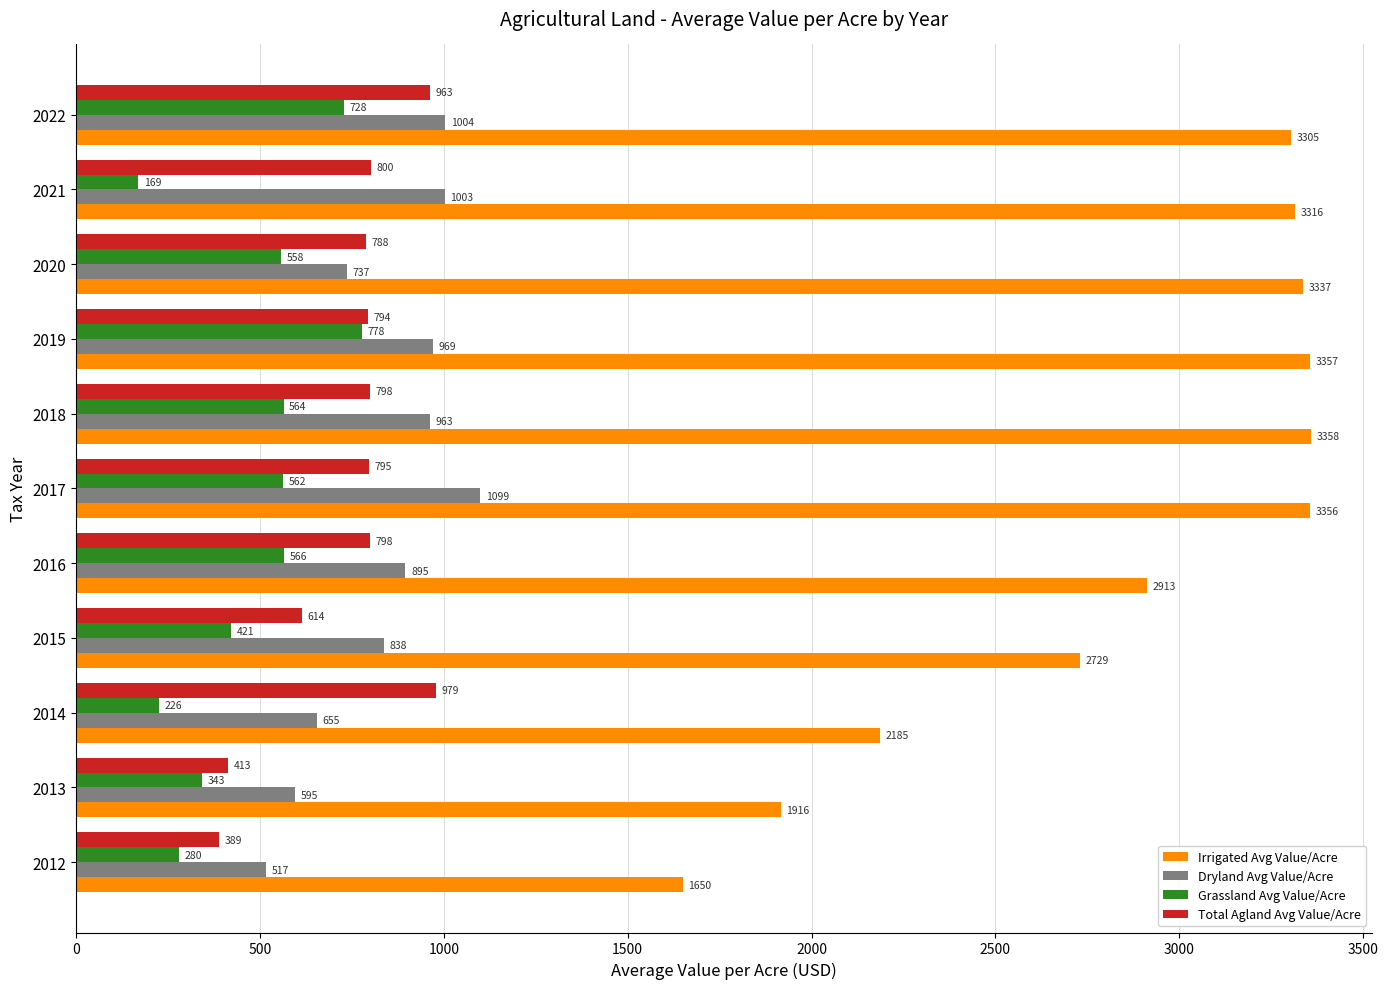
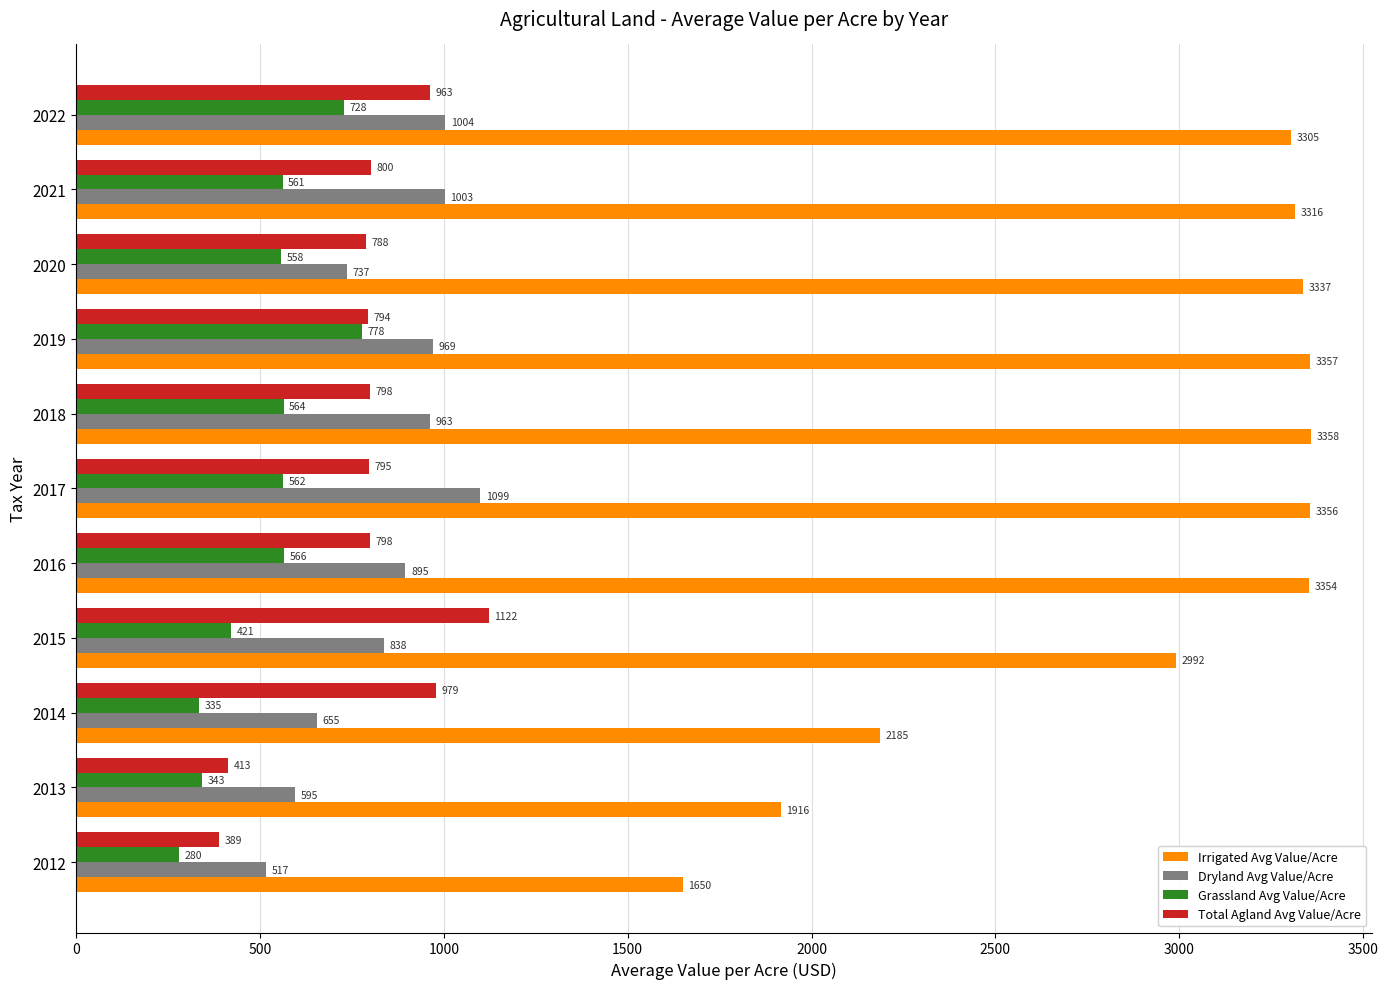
  {
    "Irrigated Avg Value/Acre": {
      "2022": 3305,
      "2021": 3316,
      "2020": 3337,
      "2019": 3357,
      "2018": 3358,
      "2017": 3356,
-     "2016": 2913,
-     "2015": 2729,
+     "2016": 3354,
+     "2015": 2992,
      "2014": 2185,
      "2013": 1916,
      "2012": 1650
    },
    "Dryland Avg Value/Acre": {
      "2022": 1004,
      "2021": 1003,
      "2020": 737,
      "2019": 969,
      "2018": 963,
      "2017": 1099,
      "2016": 895,
      "2015": 838,
      "2014": 655,
      "2013": 595,
      "2012": 517
    },
    "Grassland Avg Value/Acre": {
      "2022": 728,
-     "2021": 169,
+     "2021": 561,
      "2020": 558,
      "2019": 778,
      "2018": 564,
      "2017": 562,
      "2016": 566,
      "2015": 421,
-     "2014": 226,
+     "2014": 335,
      "2013": 343,
      "2012": 280
    },
    "Total Agland Avg Value/Acre": {
      "2022": 963,
      "2021": 800,
      "2020": 788,
      "2019": 794,
      "2018": 798,
      "2017": 795,
      "2016": 798,
-     "2015": 614,
+     "2015": 1122,
      "2014": 979,
      "2013": 413,
      "2012": 389
    }
  }
